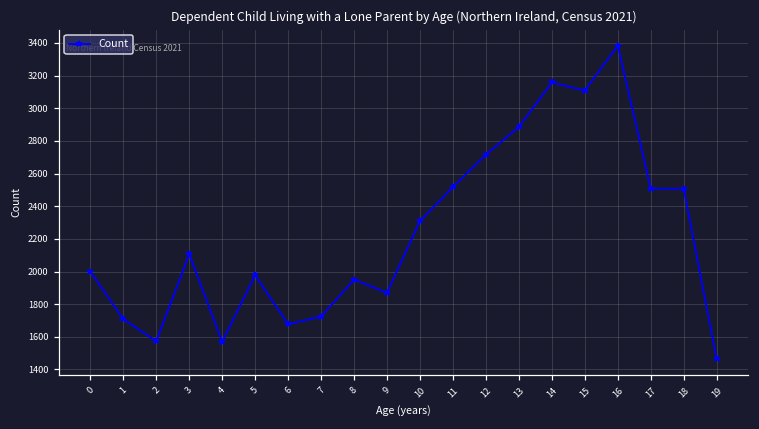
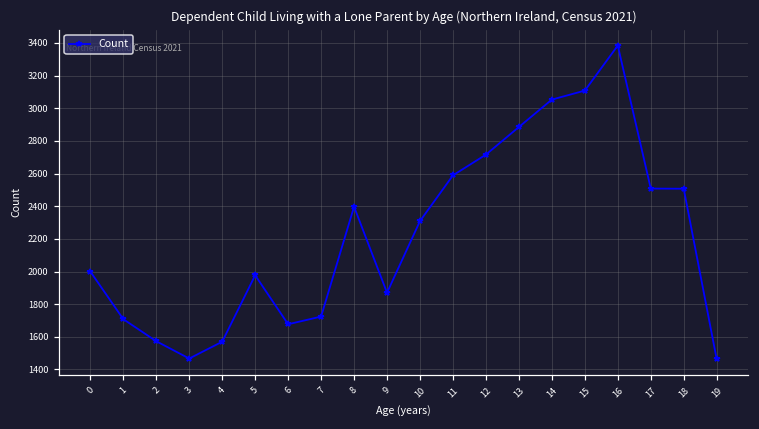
  {
    "0": 2000,
    "1": 1710,
    "2": 1570,
-   "3": 2110,
+   "3": 1470,
    "4": 1570,
    "5": 1980,
    "6": 1680,
    "7": 1720,
-   "8": 1950,
+   "8": 2400,
    "9": 1870,
    "10": 2310,
-   "11": 2520,
+   "11": 2590,
    "12": 2720,
    "13": 2890,
-   "14": 3160,
+   "14": 3050,
    "15": 3110,
    "16": 3380,
    "17": 2510,
    "18": 2510,
    "19": 1460
  }
